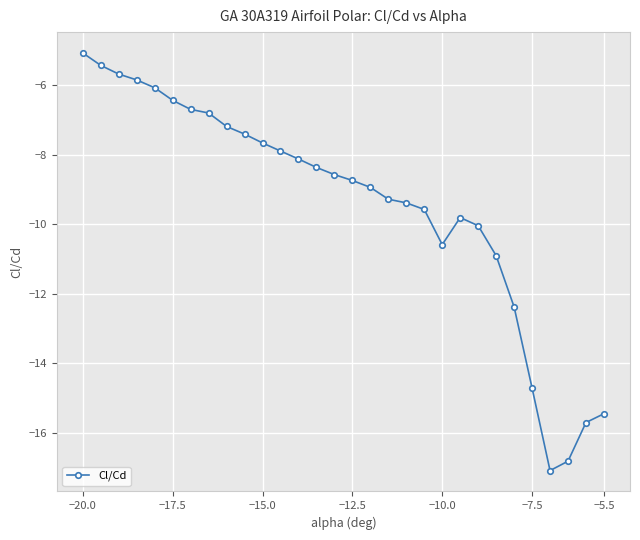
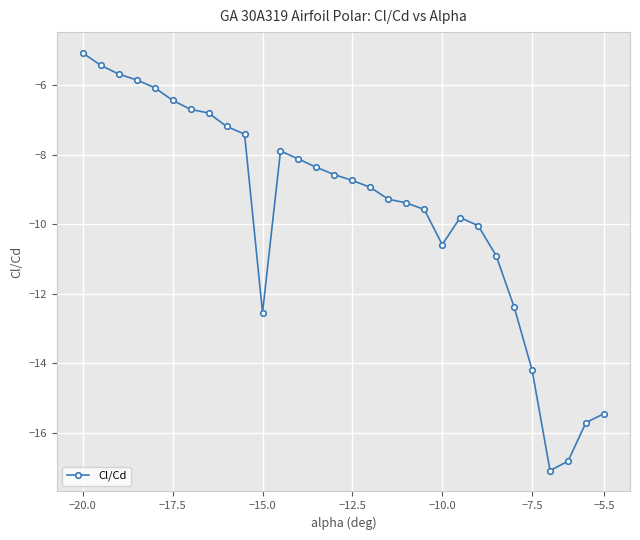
  {
    "−20.0": -5.1,
    "−17.5": -6.4,
-   "−15.0": -7.7,
+   "−15.0": -12.5,
    "−12.5": -8.7,
    "−10.0": -10.6,
-   "−7.5": -14.7,
+   "−7.5": -14.2,
    "−5.5": -15.5
  }
